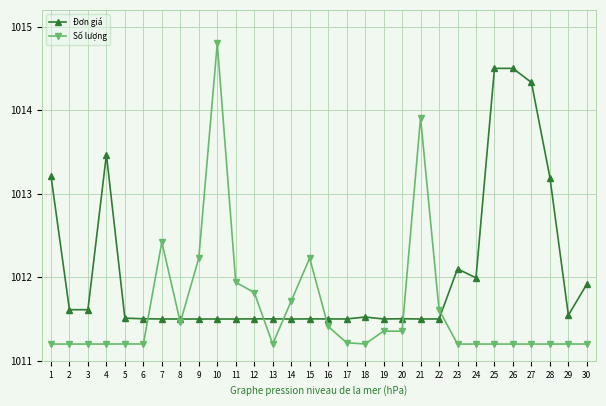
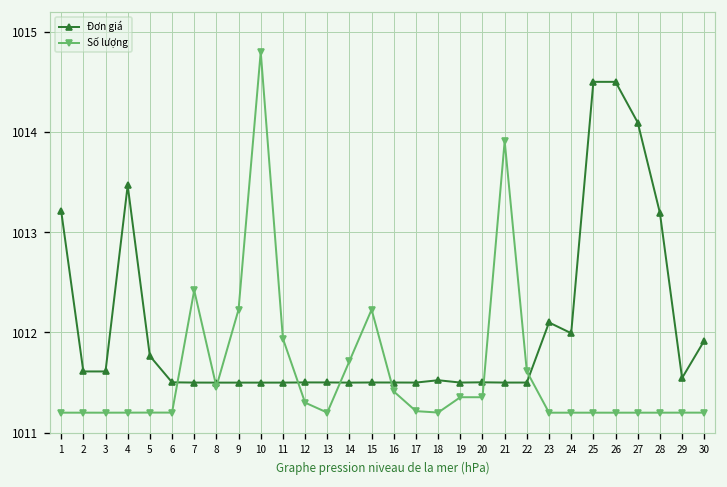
  {
    "Đơn giá": {
      "1": 1013.2,
      "2": 1011.6,
      "3": 1011.6,
      "4": 1013.5,
-     "5": 1011.5,
+     "5": 1011.8,
      "6": 1011.5,
      "7": 1011.5,
      "8": 1011.5,
      "9": 1011.5,
      "10": 1011.5,
      "11": 1011.5,
      "12": 1011.5,
      "13": 1011.5,
      "14": 1011.5,
      "15": 1011.5,
      "16": 1011.5,
      "17": 1011.5,
      "18": 1011.5,
      "19": 1011.5,
      "20": 1011.5,
      "21": 1011.5,
      "22": 1011.5,
      "23": 1012.1,
      "24": 1012.0,
      "25": 1014.5,
      "26": 1014.5,
-     "27": 1014.3,
+     "27": 1014.1,
      "28": 1013.2,
      "29": 1011.5,
      "30": 1011.9
    },
    "Số lượng": {
      "1": 1011.2,
      "2": 1011.2,
      "3": 1011.2,
      "4": 1011.2,
      "5": 1011.2,
      "6": 1011.2,
      "7": 1012.4,
      "8": 1011.5,
      "9": 1012.2,
      "10": 1014.8,
      "11": 1011.9,
-     "12": 1011.8,
+     "12": 1011.3,
      "13": 1011.2,
      "14": 1011.7,
      "15": 1012.2,
      "16": 1011.4,
      "17": 1011.2,
      "18": 1011.2,
      "19": 1011.4,
      "20": 1011.4,
      "21": 1013.9,
      "22": 1011.6,
      "23": 1011.2,
      "24": 1011.2,
      "25": 1011.2,
      "26": 1011.2,
      "27": 1011.2,
      "28": 1011.2,
      "29": 1011.2,
      "30": 1011.2
    }
  }
